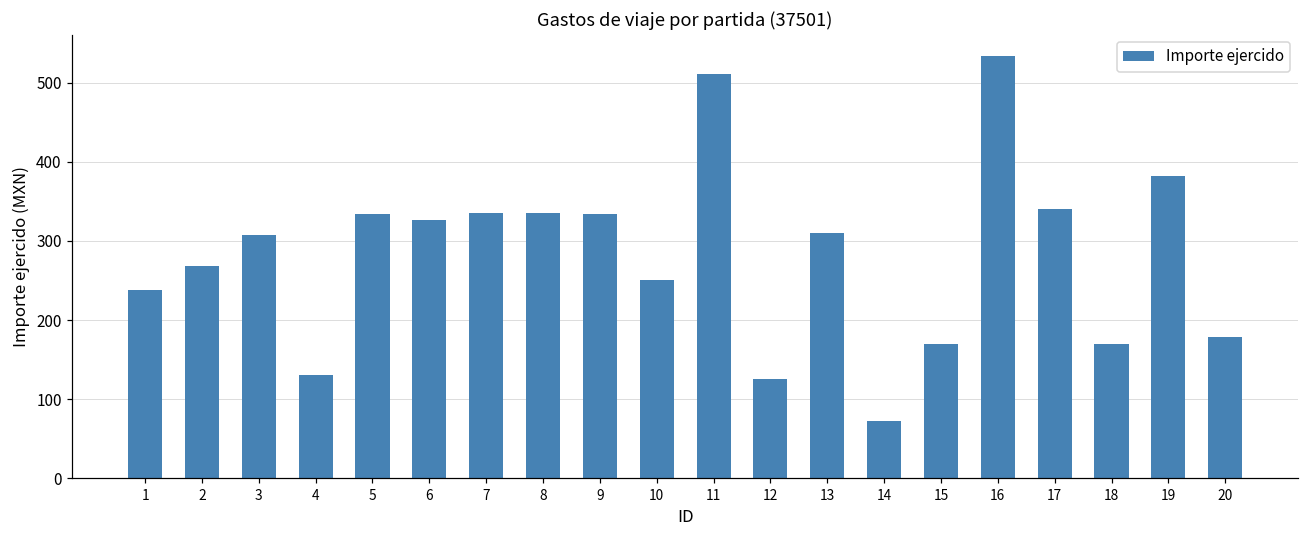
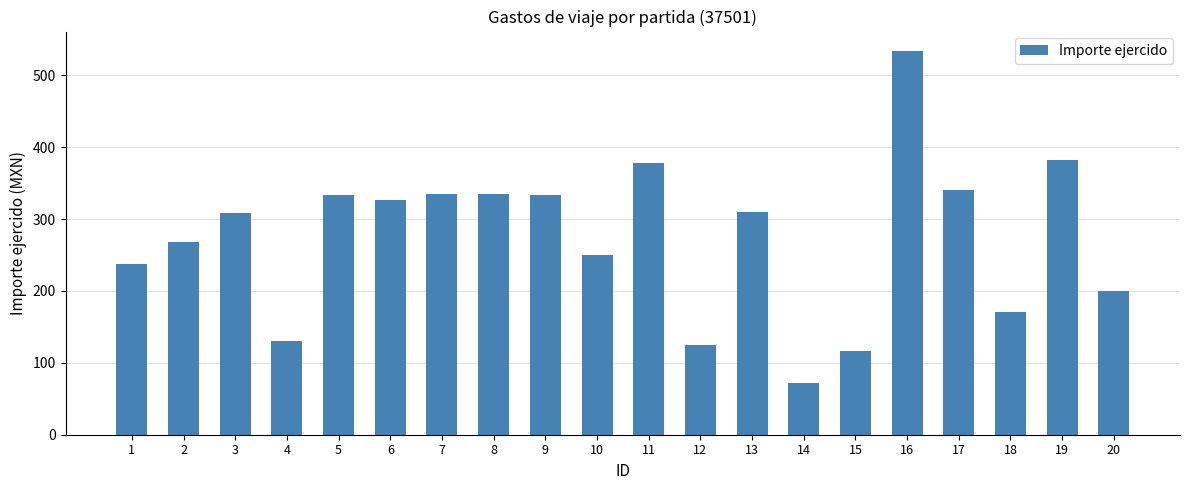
  {
    "1": 240,
    "2": 270,
    "3": 310,
    "4": 130,
    "5": 330,
    "6": 330,
    "7": 340,
    "8": 340,
    "9": 330,
    "10": 250,
-   "11": 510,
+   "11": 380,
    "12": 130,
    "13": 310,
    "14": 70,
-   "15": 170,
+   "15": 120,
    "16": 530,
    "17": 340,
    "18": 170,
    "19": 380,
-   "20": 180
+   "20": 200
  }
